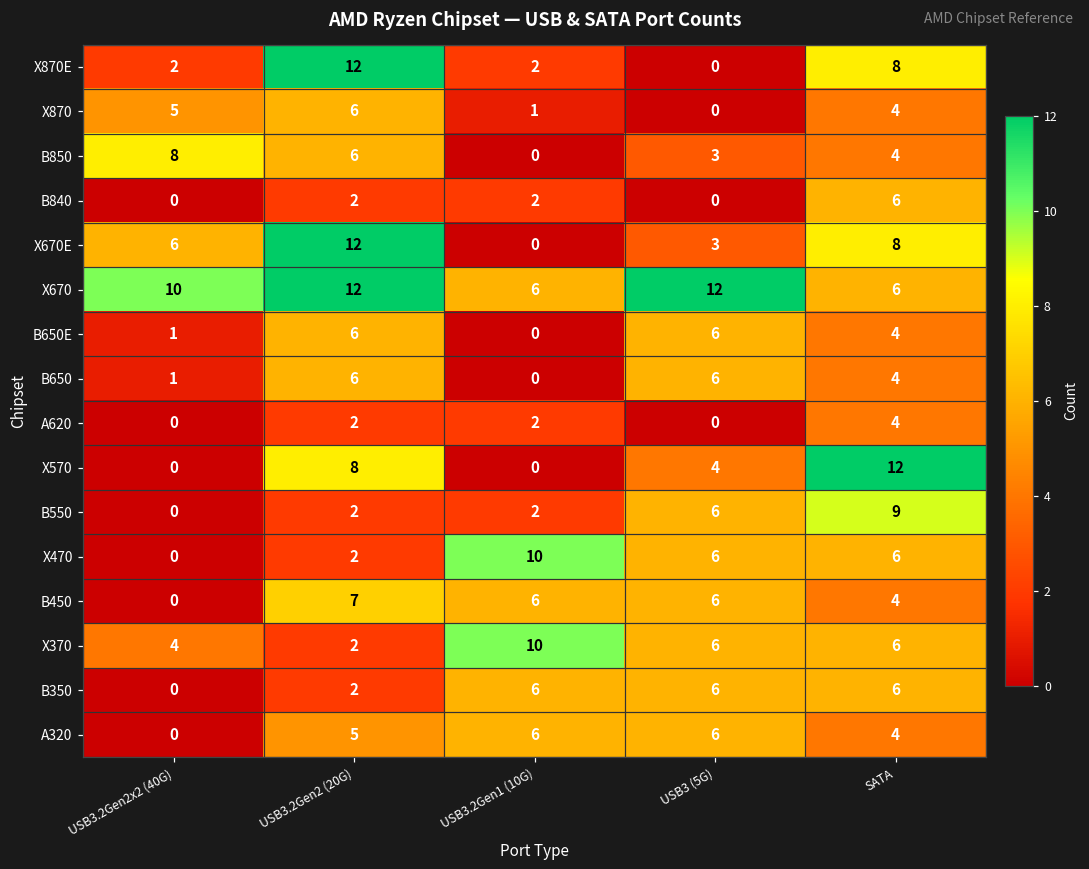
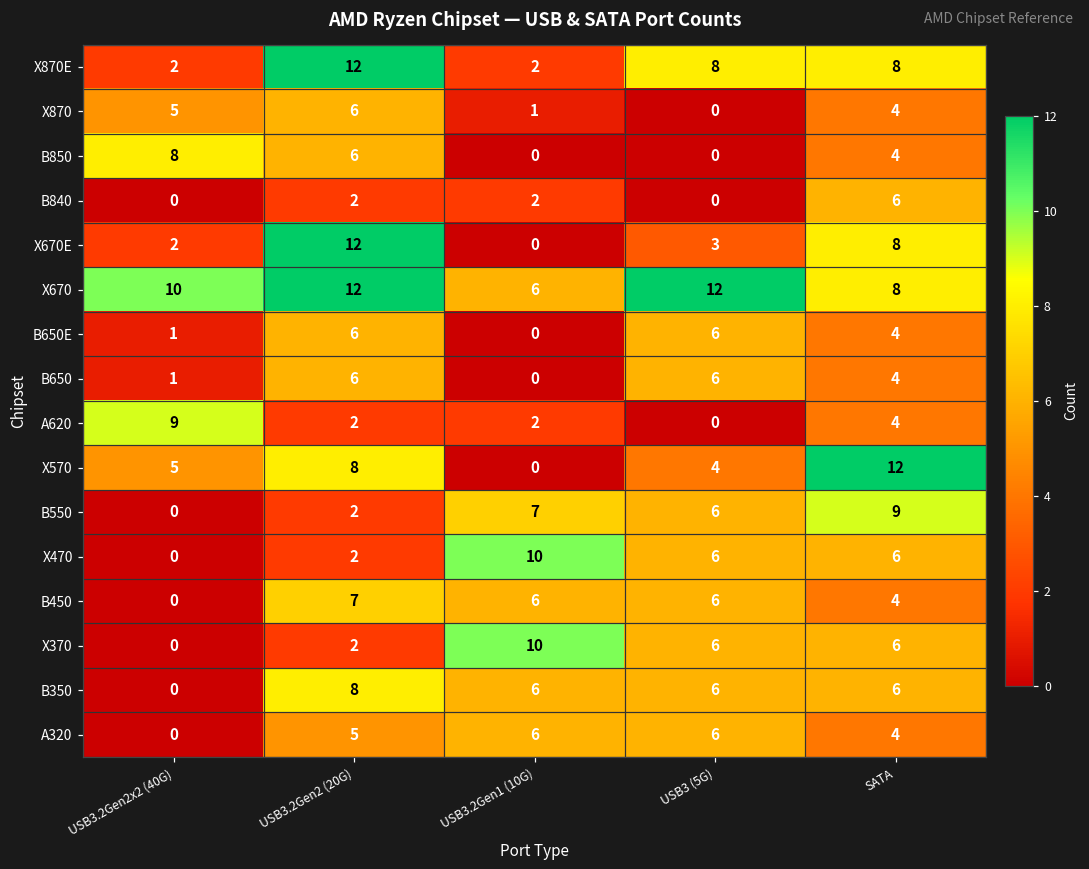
  {
    "X870E": {
      "USB3.2Gen2x2 (40G)": 2,
      "USB3.2Gen2 (20G)": 12,
      "USB3.2Gen1 (10G)": 2,
-     "USB3 (5G)": 0,
+     "USB3 (5G)": 8,
      "SATA": 8
    },
    "X870": {
      "USB3.2Gen2x2 (40G)": 5,
      "USB3.2Gen2 (20G)": 6,
      "USB3.2Gen1 (10G)": 1,
      "USB3 (5G)": 0,
      "SATA": 4
    },
    "B850": {
      "USB3.2Gen2x2 (40G)": 8,
      "USB3.2Gen2 (20G)": 6,
      "USB3.2Gen1 (10G)": 0,
-     "USB3 (5G)": 3,
+     "USB3 (5G)": 0,
      "SATA": 4
    },
    "B840": {
      "USB3.2Gen2x2 (40G)": 0,
      "USB3.2Gen2 (20G)": 2,
      "USB3.2Gen1 (10G)": 2,
      "USB3 (5G)": 0,
      "SATA": 6
    },
    "X670E": {
-     "USB3.2Gen2x2 (40G)": 6,
+     "USB3.2Gen2x2 (40G)": 2,
      "USB3.2Gen2 (20G)": 12,
      "USB3.2Gen1 (10G)": 0,
      "USB3 (5G)": 3,
      "SATA": 8
    },
    "X670": {
      "USB3.2Gen2x2 (40G)": 10,
      "USB3.2Gen2 (20G)": 12,
      "USB3.2Gen1 (10G)": 6,
      "USB3 (5G)": 12,
-     "SATA": 6
+     "SATA": 8
    },
    "B650E": {
      "USB3.2Gen2x2 (40G)": 1,
      "USB3.2Gen2 (20G)": 6,
      "USB3.2Gen1 (10G)": 0,
      "USB3 (5G)": 6,
      "SATA": 4
    },
    "B650": {
      "USB3.2Gen2x2 (40G)": 1,
      "USB3.2Gen2 (20G)": 6,
      "USB3.2Gen1 (10G)": 0,
      "USB3 (5G)": 6,
      "SATA": 4
    },
    "A620": {
-     "USB3.2Gen2x2 (40G)": 0,
+     "USB3.2Gen2x2 (40G)": 9,
      "USB3.2Gen2 (20G)": 2,
      "USB3.2Gen1 (10G)": 2,
      "USB3 (5G)": 0,
      "SATA": 4
    },
    "X570": {
-     "USB3.2Gen2x2 (40G)": 0,
+     "USB3.2Gen2x2 (40G)": 5,
      "USB3.2Gen2 (20G)": 8,
      "USB3.2Gen1 (10G)": 0,
      "USB3 (5G)": 4,
      "SATA": 12
    },
    "B550": {
      "USB3.2Gen2x2 (40G)": 0,
      "USB3.2Gen2 (20G)": 2,
-     "USB3.2Gen1 (10G)": 2,
+     "USB3.2Gen1 (10G)": 7,
      "USB3 (5G)": 6,
      "SATA": 9
    },
    "X470": {
      "USB3.2Gen2x2 (40G)": 0,
      "USB3.2Gen2 (20G)": 2,
      "USB3.2Gen1 (10G)": 10,
      "USB3 (5G)": 6,
      "SATA": 6
    },
    "B450": {
      "USB3.2Gen2x2 (40G)": 0,
      "USB3.2Gen2 (20G)": 7,
      "USB3.2Gen1 (10G)": 6,
      "USB3 (5G)": 6,
      "SATA": 4
    },
    "X370": {
-     "USB3.2Gen2x2 (40G)": 4,
+     "USB3.2Gen2x2 (40G)": 0,
      "USB3.2Gen2 (20G)": 2,
      "USB3.2Gen1 (10G)": 10,
      "USB3 (5G)": 6,
      "SATA": 6
    },
    "B350": {
      "USB3.2Gen2x2 (40G)": 0,
-     "USB3.2Gen2 (20G)": 2,
+     "USB3.2Gen2 (20G)": 8,
      "USB3.2Gen1 (10G)": 6,
      "USB3 (5G)": 6,
      "SATA": 6
    },
    "A320": {
      "USB3.2Gen2x2 (40G)": 0,
      "USB3.2Gen2 (20G)": 5,
      "USB3.2Gen1 (10G)": 6,
      "USB3 (5G)": 6,
      "SATA": 4
    }
  }
